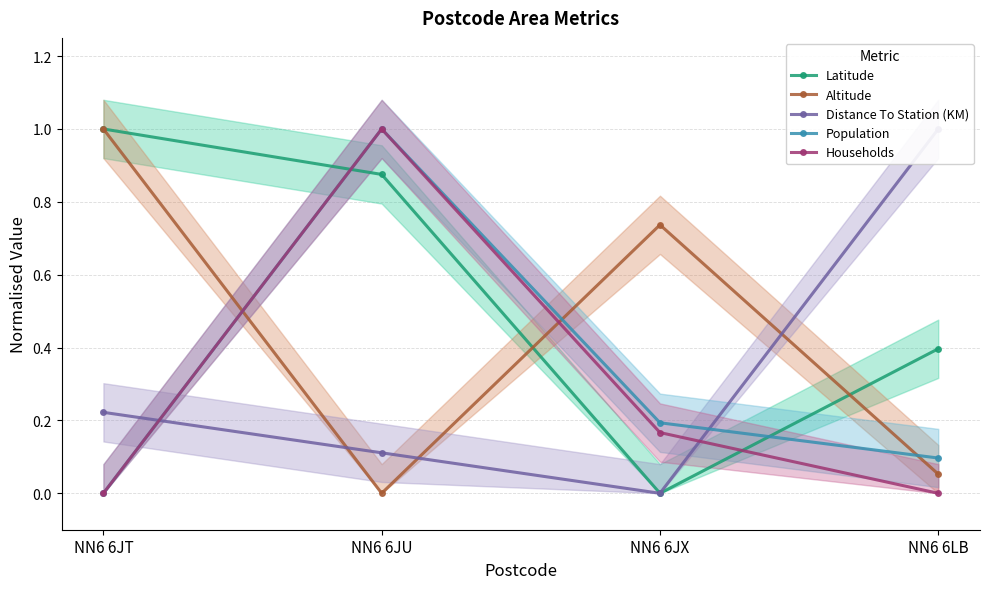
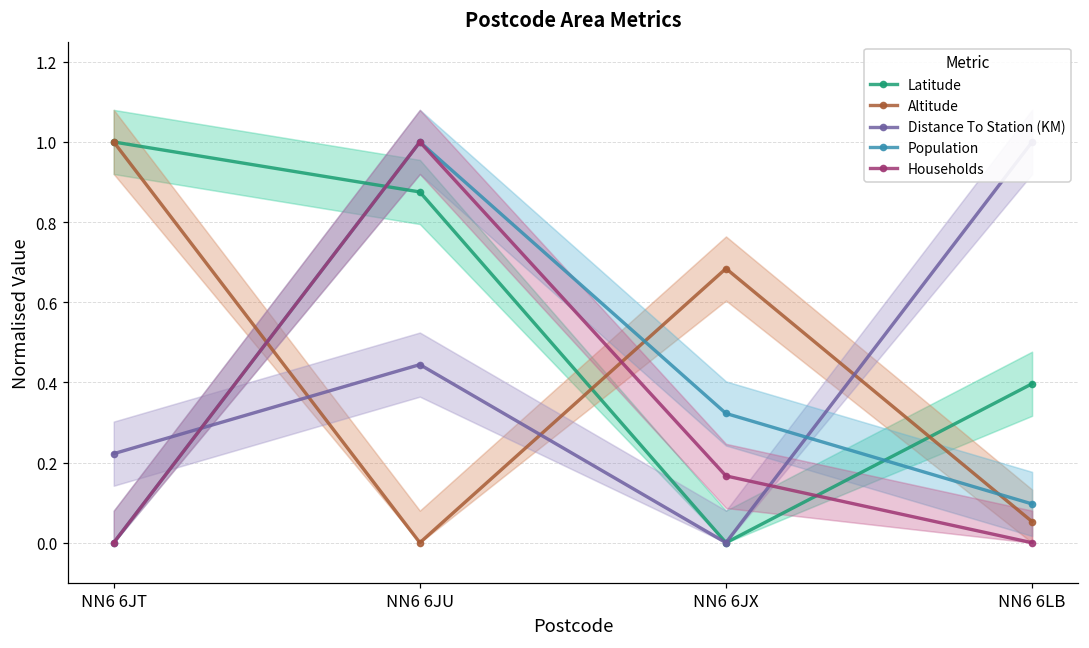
  {
    "Latitude": {
      "NN6 6JU": 0.88,
      "NN6 6LB": 0.40
    },
    "Altitude": {
      "NN6 6JU": 0.00,
-     "NN6 6JX": 0.74,
+     "NN6 6JX": 0.68,
      "NN6 6LB": 0.05
    },
    "Distance To Station (KM)": {
      "NN6 6JT": 0.22,
-     "NN6 6JU": 0.11
+     "NN6 6JU": 0.44
    },
    "Population": {
-     "NN6 6JX": 0.19,
+     "NN6 6JX": 0.32,
      "NN6 6LB": 0.10
    }
  }
